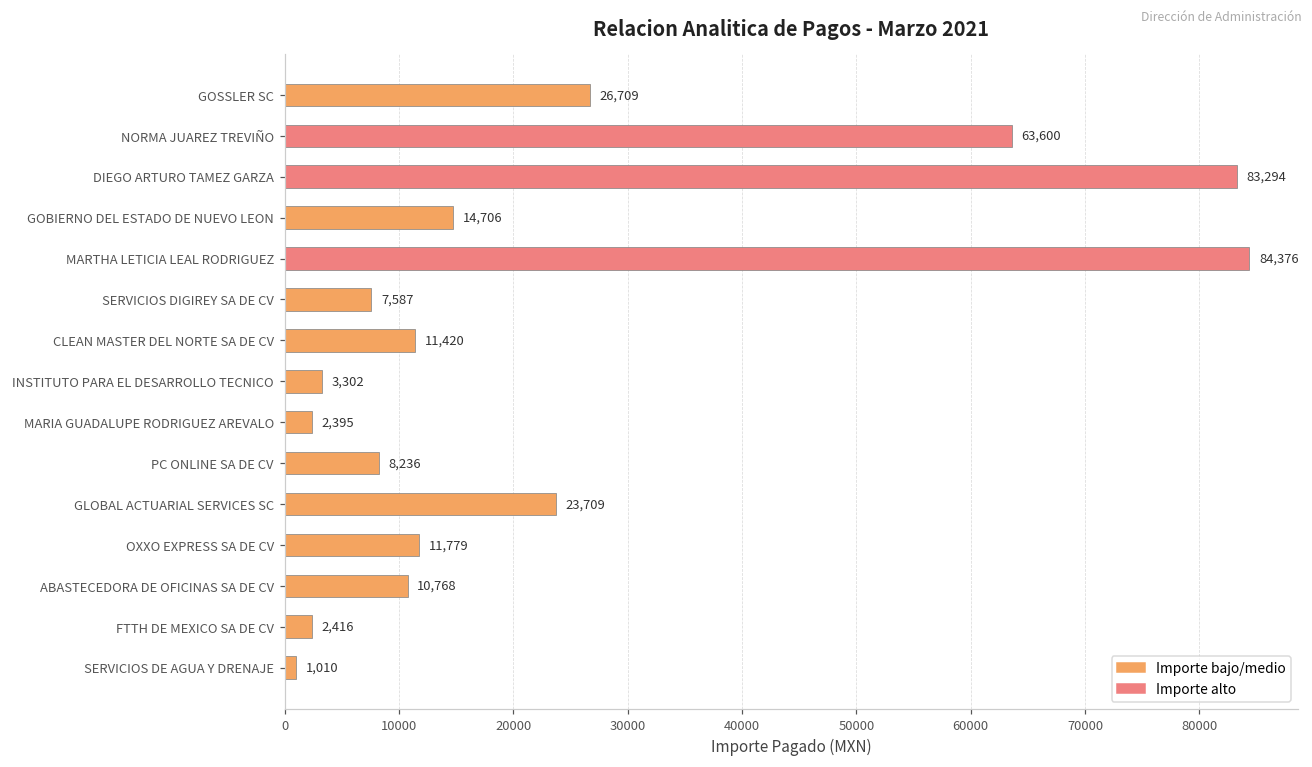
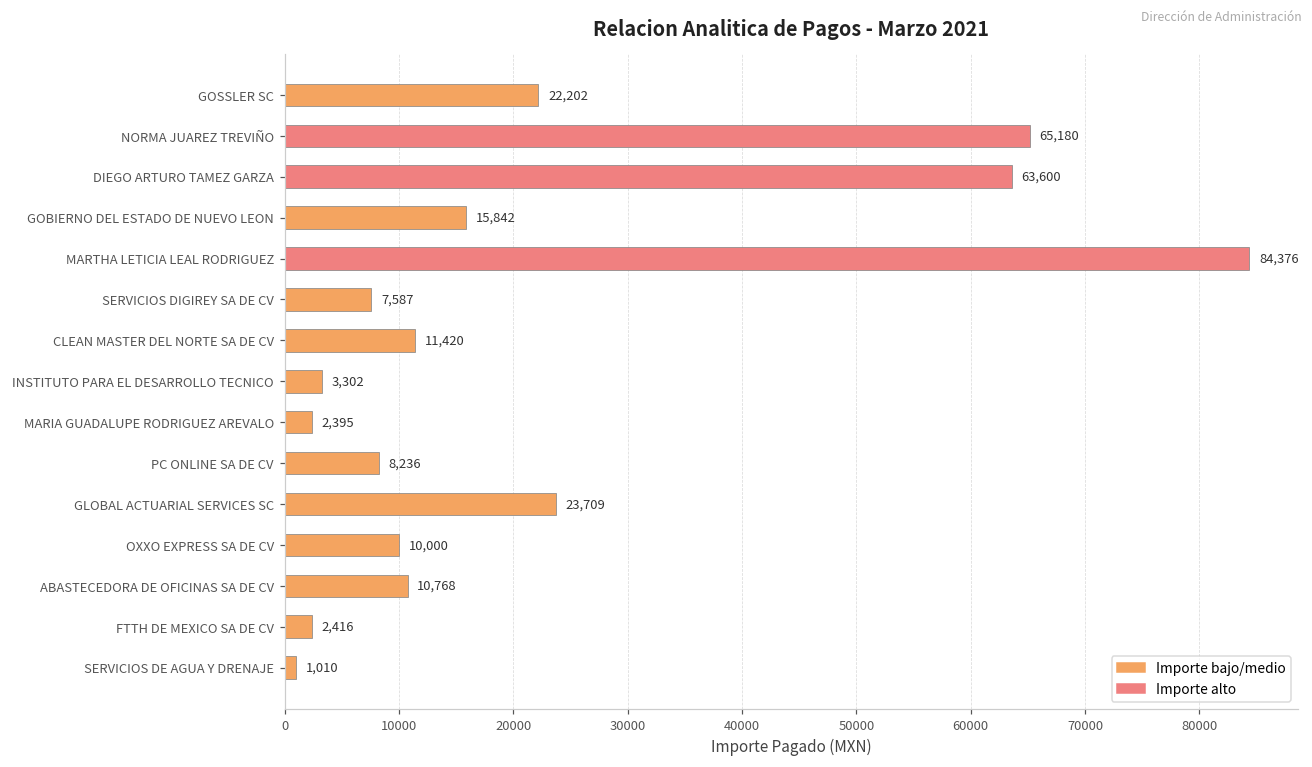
  {
-   "GOSSLER SC": "26,709",
-   "NORMA JUAREZ TREVIÑO": "63,600",
-   "DIEGO ARTURO TAMEZ GARZA": "83,294",
-   "GOBIERNO DEL ESTADO DE NUEVO LEON": "14,706",
+   "GOSSLER SC": "22,202",
+   "NORMA JUAREZ TREVIÑO": "65,180",
+   "DIEGO ARTURO TAMEZ GARZA": "63,600",
+   "GOBIERNO DEL ESTADO DE NUEVO LEON": "15,842",
    "MARTHA LETICIA LEAL RODRIGUEZ": "84,376",
    "SERVICIOS DIGIREY SA DE CV": "7,587",
    "CLEAN MASTER DEL NORTE SA DE CV": "11,420",
    "INSTITUTO PARA EL DESARROLLO TECNICO": "3,302",
    "MARIA GUADALUPE RODRIGUEZ AREVALO": "2,395",
    "PC ONLINE SA DE CV": "8,236",
    "GLOBAL ACTUARIAL SERVICES SC": "23,709",
-   "OXXO EXPRESS SA DE CV": "11,779",
+   "OXXO EXPRESS SA DE CV": "10,000",
    "ABASTECEDORA DE OFICINAS SA DE CV": "10,768",
    "FTTH DE MEXICO SA DE CV": "2,416",
    "SERVICIOS DE AGUA Y DRENAJE": "1,010"
  }
